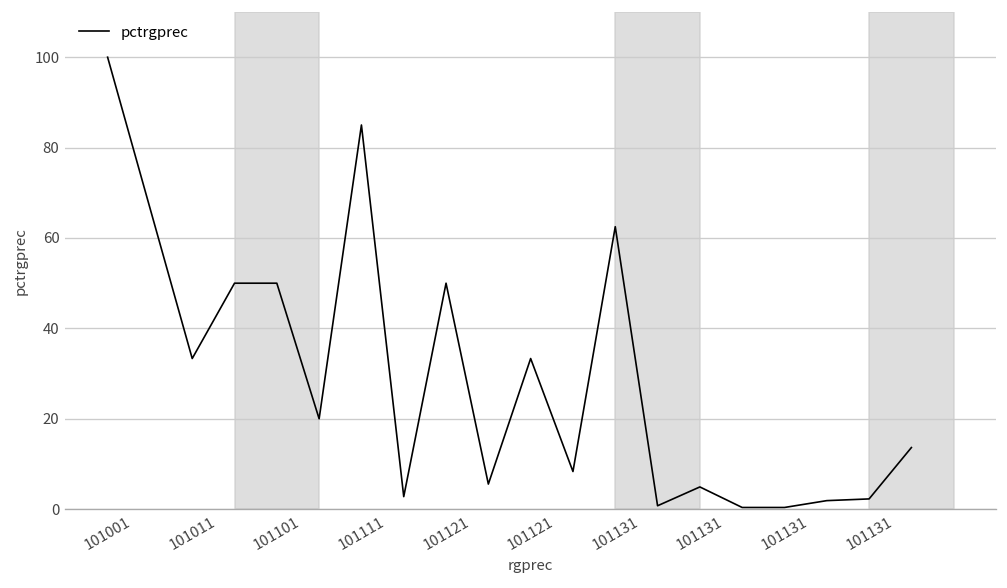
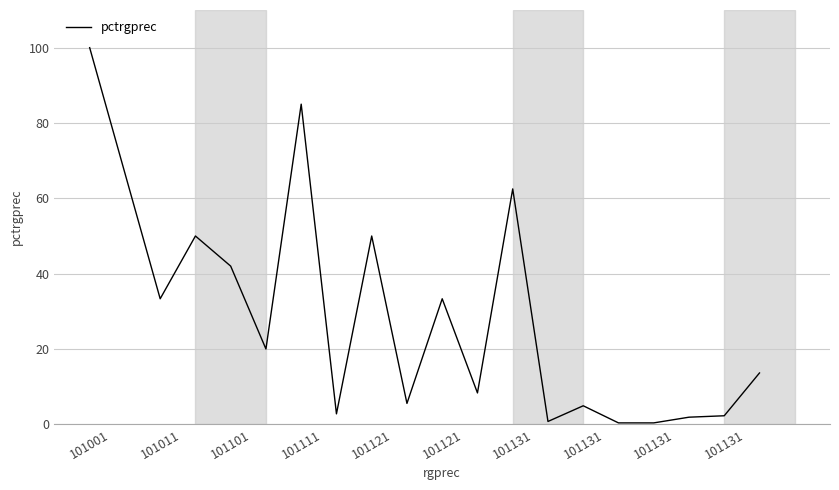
  {
    "101001": 100,
    "101011": 33,
-   "101101": 50,
+   "101101": 42,
    "101111": 85
  }
